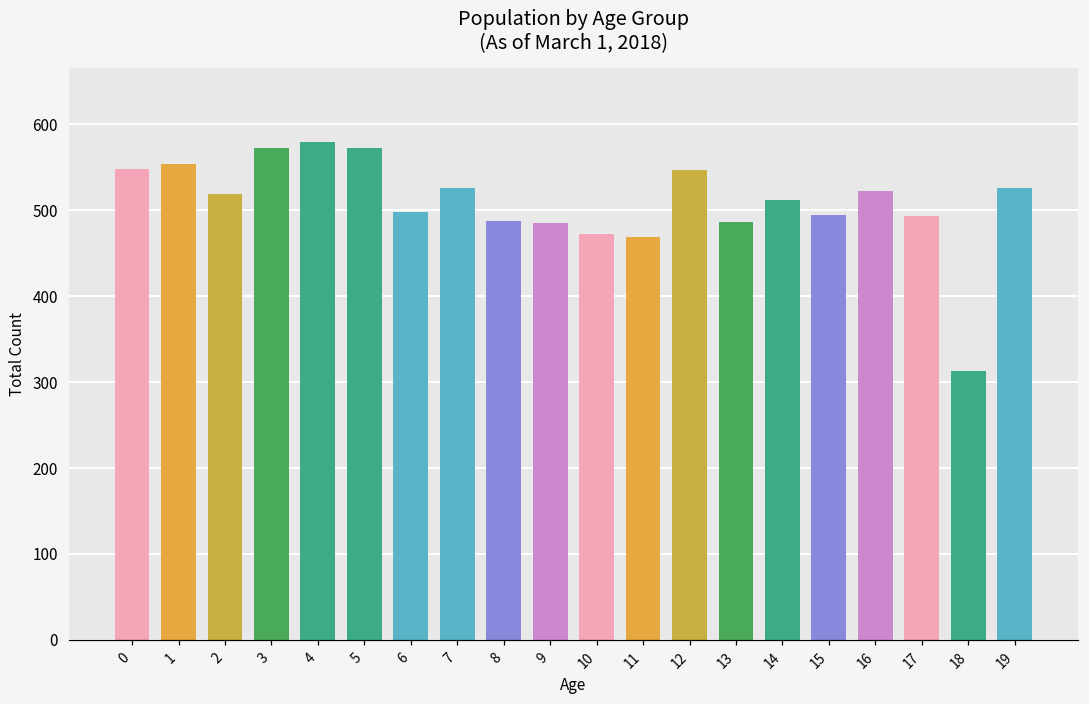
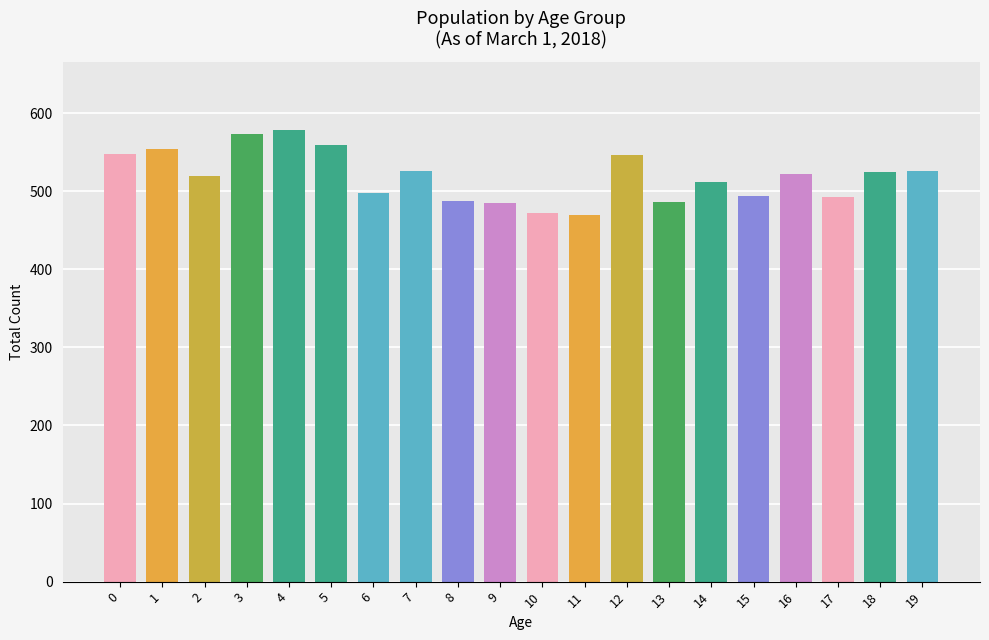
  {
    "0": 550,
    "1": 550,
    "2": 520,
    "3": 570,
    "4": 580,
-   "5": 570,
+   "5": 560,
    "6": 500,
    "7": 530,
    "8": 490,
    "9": 490,
    "10": 470,
    "11": 470,
    "12": 550,
    "13": 490,
    "14": 510,
    "15": 490,
    "16": 520,
    "17": 490,
-   "18": 310,
+   "18": 530,
    "19": 530
  }
